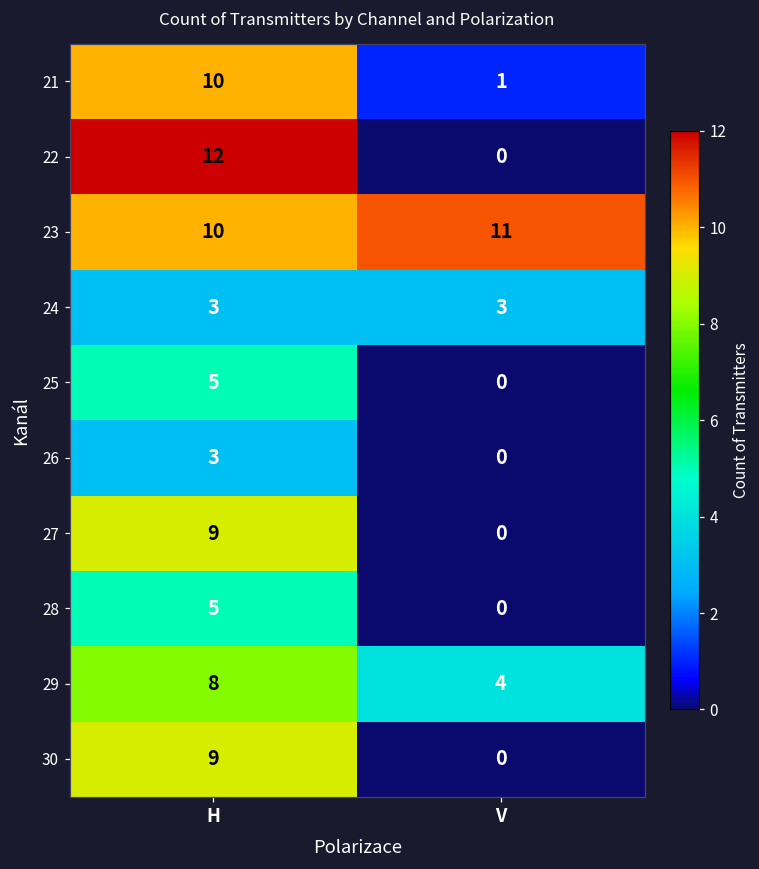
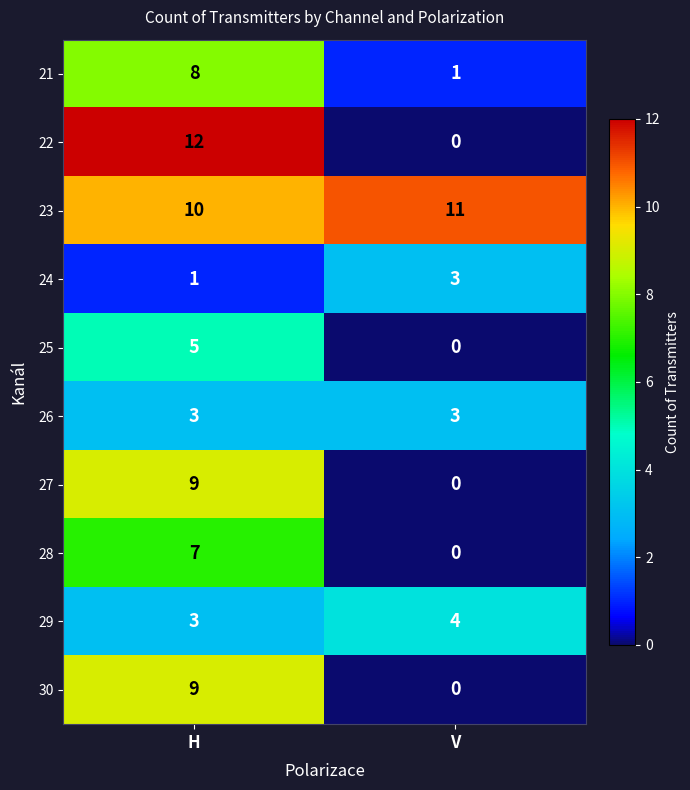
  {
    "21": {
-     "H": 10,
+     "H": 8,
      "V": 1
    },
    "22": {
      "H": 12,
      "V": 0
    },
    "23": {
      "H": 10,
      "V": 11
    },
    "24": {
-     "H": 3,
+     "H": 1,
      "V": 3
    },
    "25": {
      "H": 5,
      "V": 0
    },
    "26": {
      "H": 3,
-     "V": 0
+     "V": 3
    },
    "27": {
      "H": 9,
      "V": 0
    },
    "28": {
-     "H": 5,
+     "H": 7,
      "V": 0
    },
    "29": {
-     "H": 8,
+     "H": 3,
      "V": 4
    },
    "30": {
      "H": 9,
      "V": 0
    }
  }
